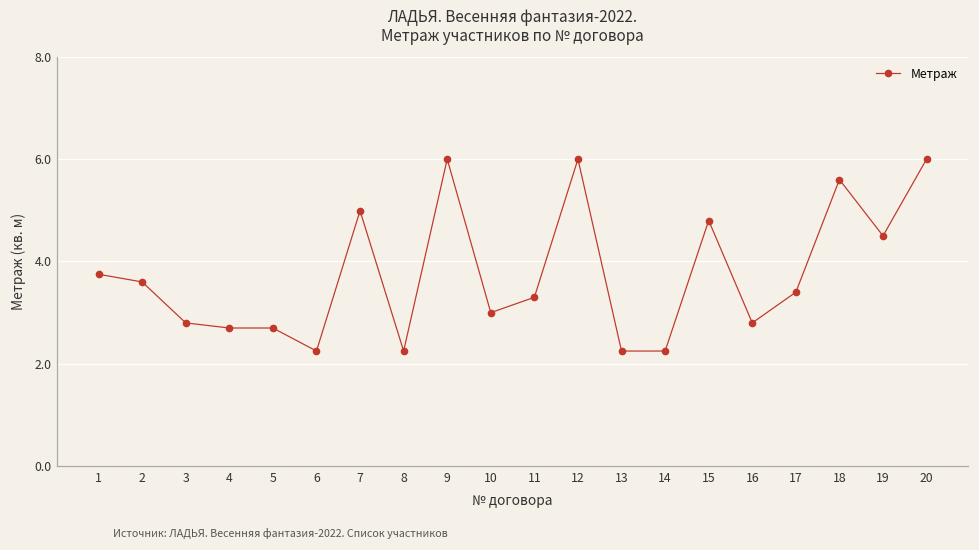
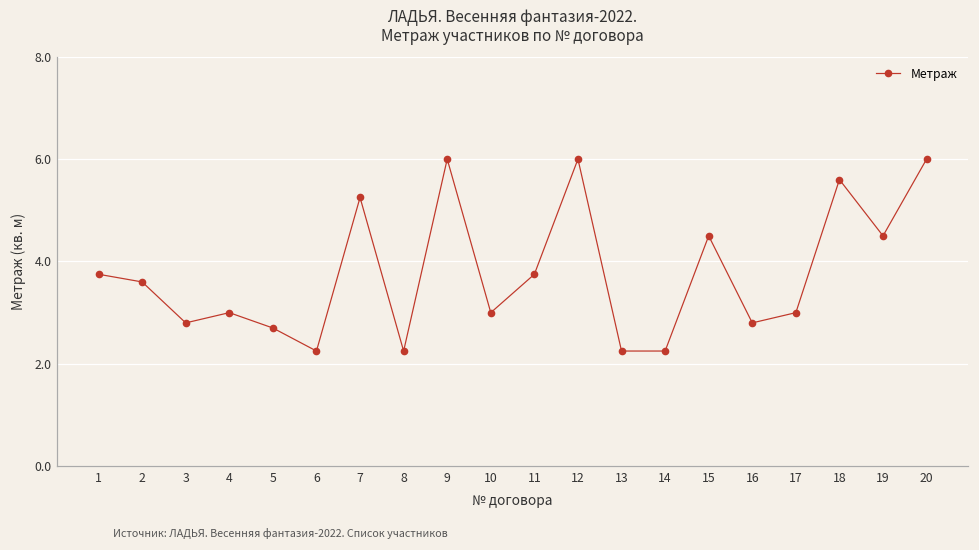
  {
    "1": 3.8,
    "2": 3.6,
    "3": 2.8,
-   "4": 2.7,
+   "4": 3.0,
    "5": 2.7,
    "6": 2.3,
-   "7": 5.0,
+   "7": 5.3,
    "8": 2.3,
    "9": 6.0,
    "10": 3.0,
-   "11": 3.3,
+   "11": 3.8,
    "12": 6.0,
    "13": 2.3,
    "14": 2.3,
-   "15": 4.8,
+   "15": 4.5,
    "16": 2.8,
-   "17": 3.4,
+   "17": 3.0,
    "18": 5.6,
    "19": 4.5,
    "20": 6.0
  }
